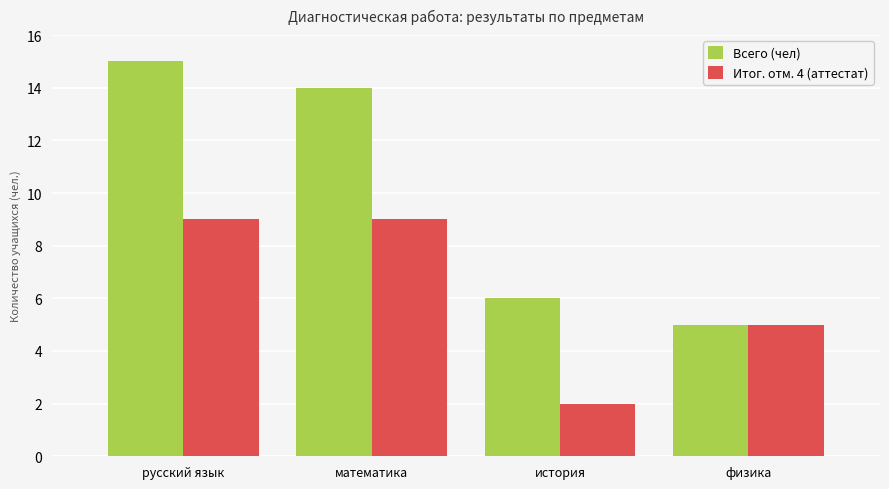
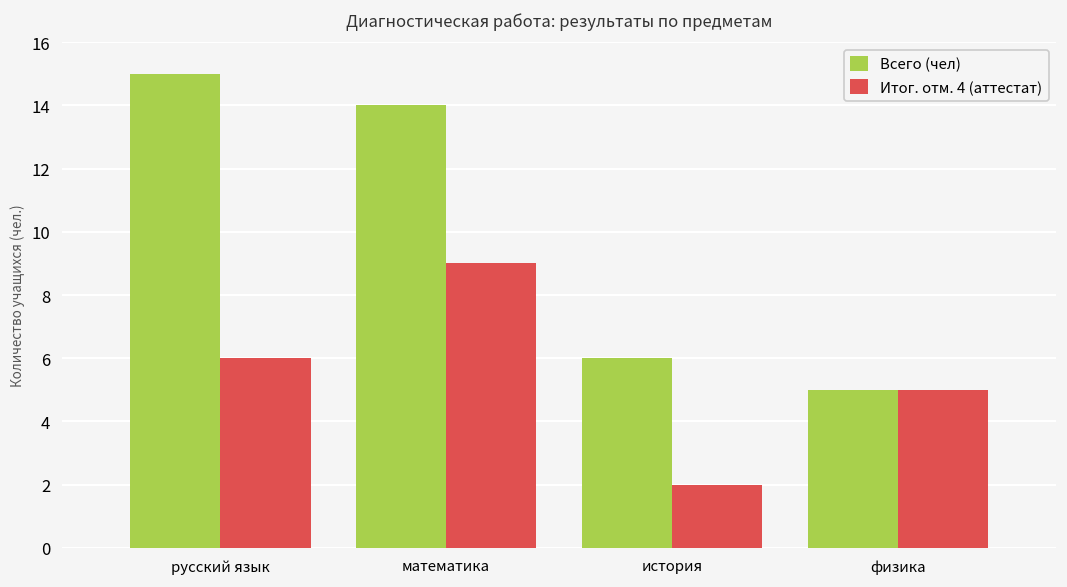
  {
    "Всего (чел)": {
      "русский язык": 15,
      "математика": 14,
      "история": 6,
      "физика": 5
    },
    "Итог. отм. 4 (аттестат)": {
-     "русский язык": 9,
+     "русский язык": 6,
      "математика": 9,
      "история": 2,
      "физика": 5
    }
  }
